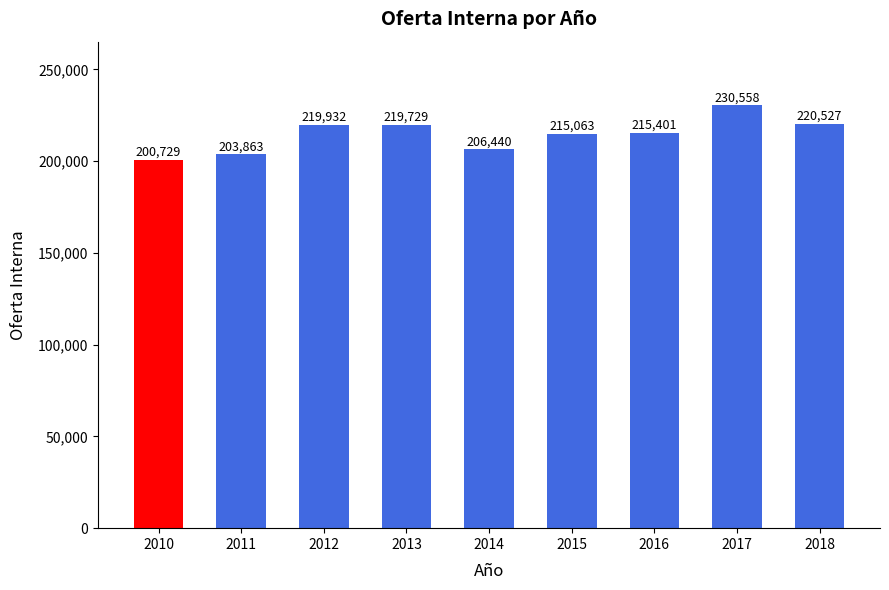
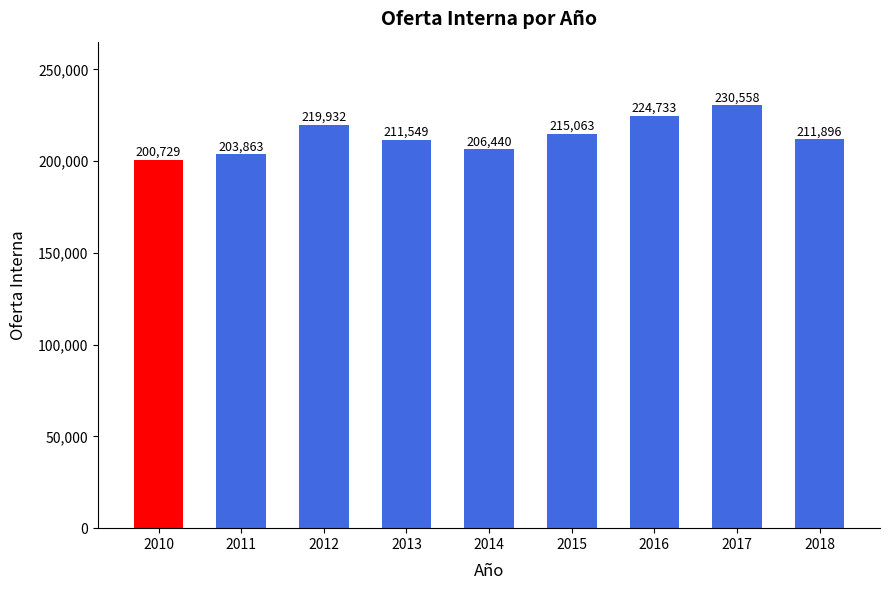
  {
    "2010": "200,729",
    "2011": "203,863",
    "2012": "219,932",
-   "2013": "219,729",
+   "2013": "211,549",
    "2014": "206,440",
    "2015": "215,063",
-   "2016": "215,401",
+   "2016": "224,733",
    "2017": "230,558",
-   "2018": "220,527"
+   "2018": "211,896"
  }
